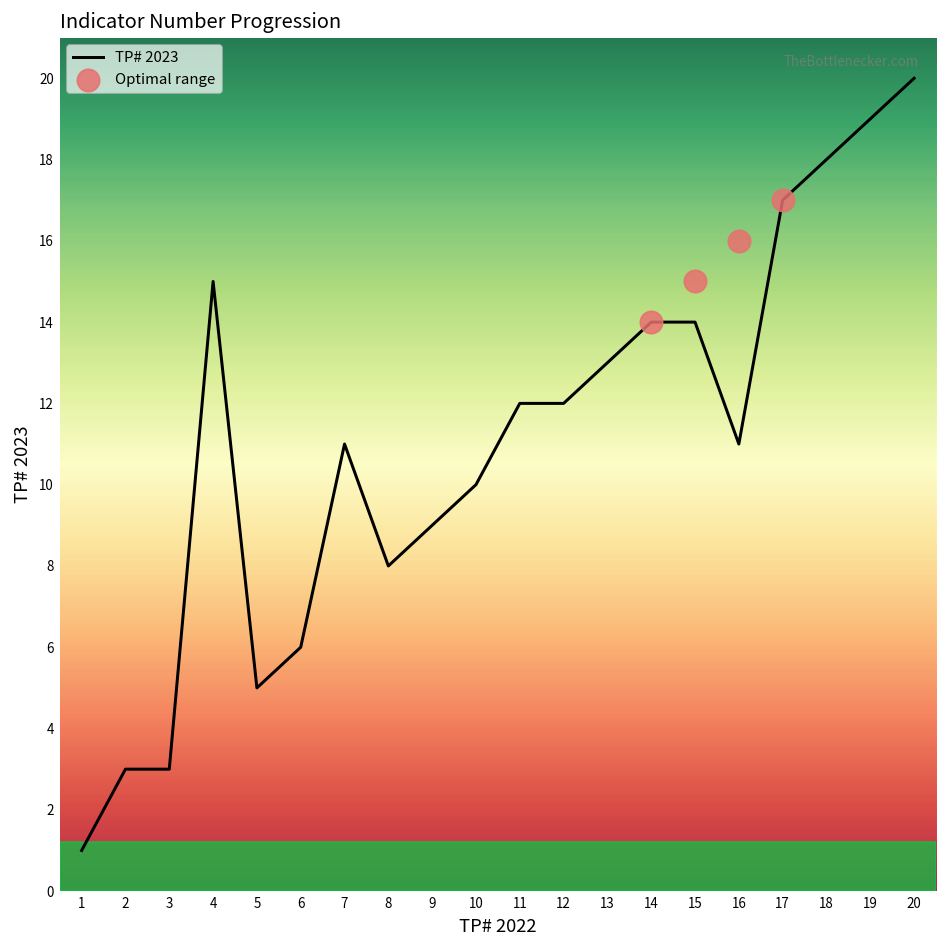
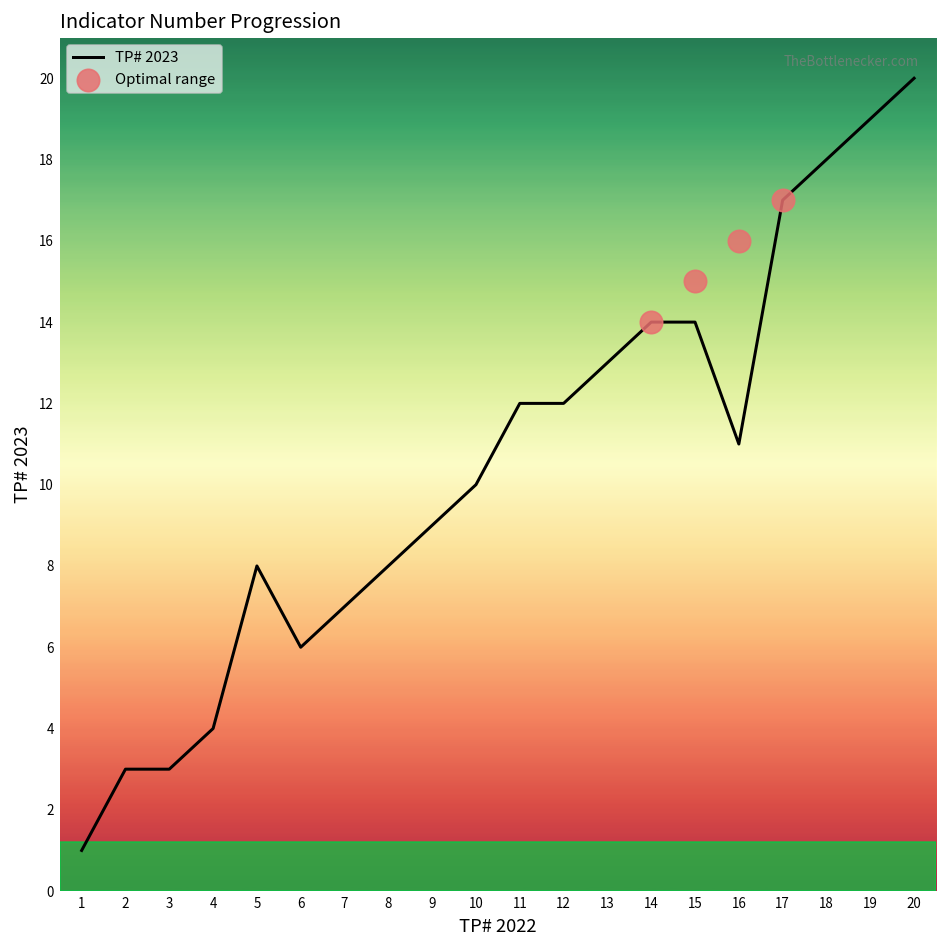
  {
    "TP# 2023": {
      "2": 3,
      "3": 3,
-     "4": 15,
-     "5": 5,
+     "4": 4,
+     "5": 8,
      "6": 6,
-     "7": 11,
+     "7": 7,
      "8": 8,
      "9": 9,
      "10": 10,
      "11": 12,
      "12": 12,
      "13": 13,
      "15": 14,
      "16": 11,
      "18": 18,
      "19": 19,
      "20": 20
    }
  }
